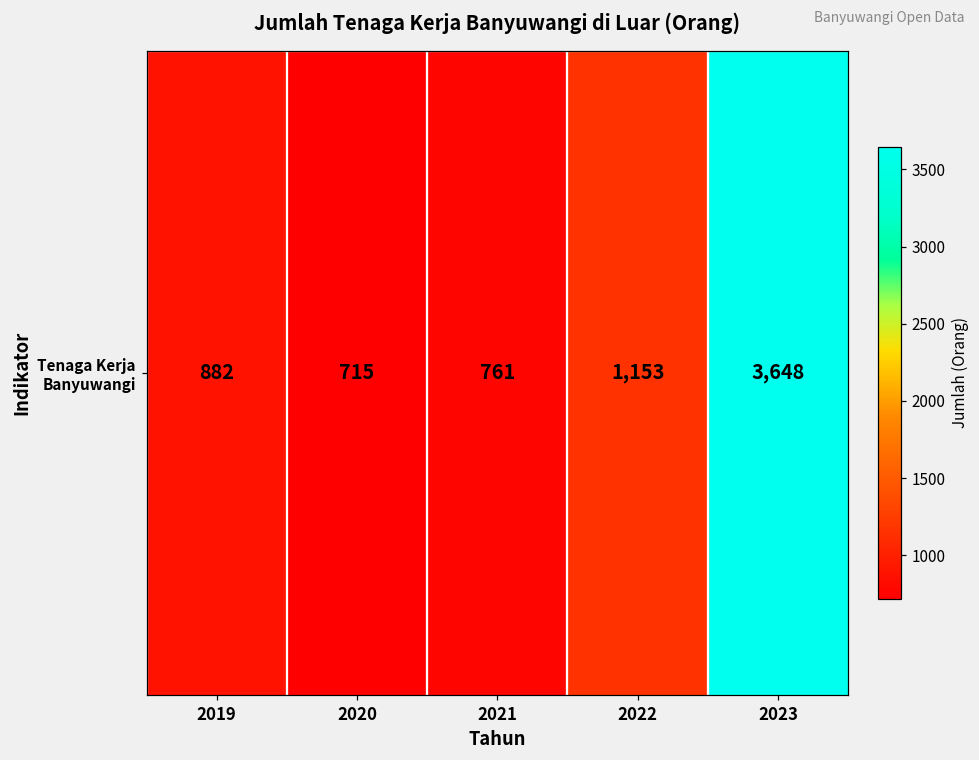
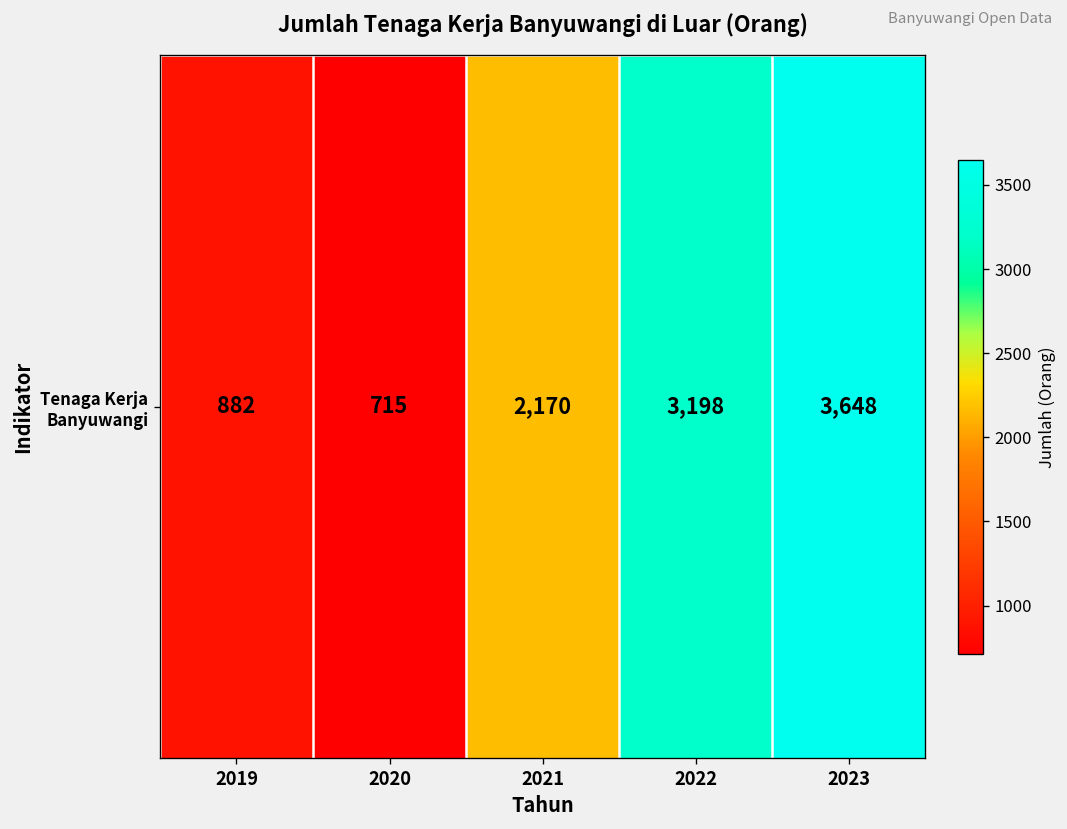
  {
    "Tenaga Kerja Banyuwangi": {
      "2019": "882",
      "2020": "715",
-     "2021": "761",
-     "2022": "1,153",
+     "2021": "2,170",
+     "2022": "3,198",
      "2023": "3,648"
    }
  }
